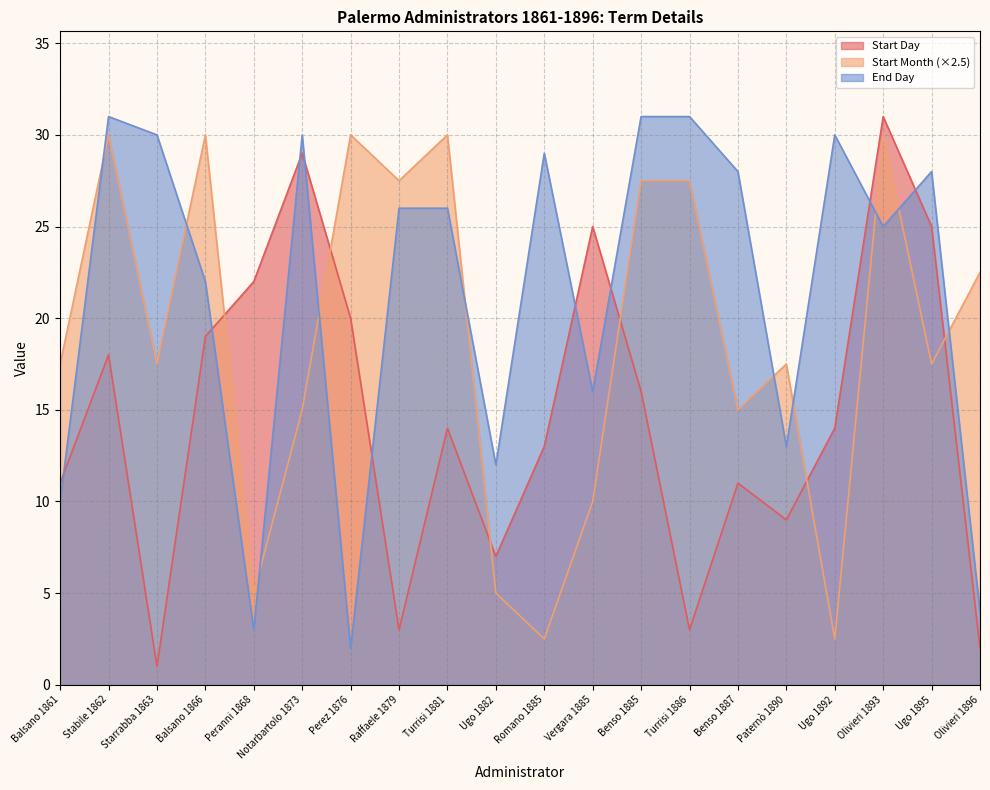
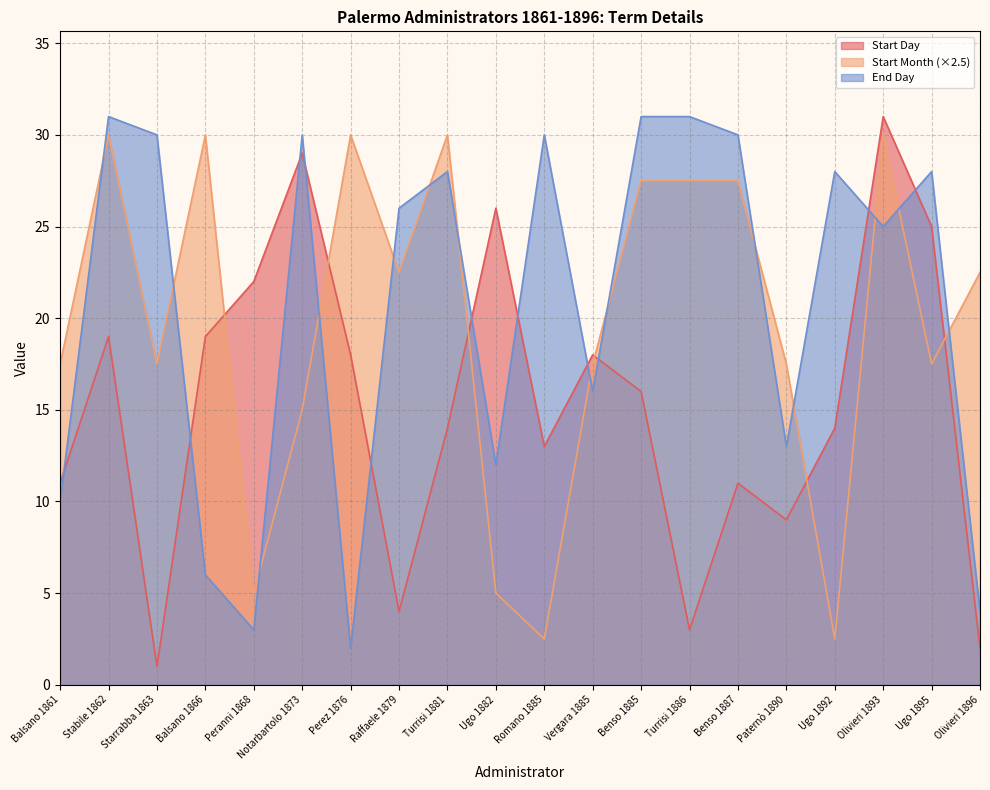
  {
    "Start Day": {
      "Balsano 1861": 11,
-     "Stabile 1862": 18,
+     "Stabile 1862": 19,
      "Starrabba 1863": 1,
      "Balsano 1866": 19,
      "Peranni 1868": 22,
      "Notarbartolo 1873": 29,
-     "Perez 1876": 20,
-     "Raffaele 1879": 3,
+     "Perez 1876": 18,
+     "Raffaele 1879": 4,
      "Turrisi 1881": 14,
-     "Ugo 1882": 7,
+     "Ugo 1882": 26,
      "Romano 1885": 13,
-     "Vergara 1885": 25,
+     "Vergara 1885": 18,
      "Benso 1885": 16,
      "Turrisi 1886": 3,
      "Benso 1887": 11,
      "Paternò 1890": 9,
      "Ugo 1892": 14,
      "Olivieri 1893": 31,
      "Ugo 1895": 25,
      "Olivieri 1896": 2
    },
    "Start Month (×2.5)": {
      "Balsano 1861": 17.5,
      "Stabile 1862": 30.0,
      "Starrabba 1863": 17.5,
      "Balsano 1866": 30.0,
      "Peranni 1868": 5.0,
      "Notarbartolo 1873": 15.0,
      "Perez 1876": 30.0,
-     "Raffaele 1879": 27.5,
+     "Raffaele 1879": 22.5,
      "Turrisi 1881": 30.0,
      "Ugo 1882": 5.0,
      "Romano 1885": 2.5,
-     "Vergara 1885": 10.0,
+     "Vergara 1885": 17.5,
      "Benso 1885": 27.5,
      "Turrisi 1886": 27.5,
-     "Benso 1887": 15.0,
+     "Benso 1887": 27.5,
      "Paternò 1890": 17.5,
      "Ugo 1892": 2.5,
      "Olivieri 1893": 30.0,
      "Ugo 1895": 17.5,
      "Olivieri 1896": 22.5
    },
    "End Day": {
      "Balsano 1861": 10,
      "Stabile 1862": 31,
      "Starrabba 1863": 30,
-     "Balsano 1866": 22,
+     "Balsano 1866": 6,
      "Peranni 1868": 3,
      "Notarbartolo 1873": 30,
      "Perez 1876": 2,
      "Raffaele 1879": 26,
-     "Turrisi 1881": 26,
+     "Turrisi 1881": 28,
      "Ugo 1882": 12,
-     "Romano 1885": 29,
+     "Romano 1885": 30,
      "Vergara 1885": 16,
      "Benso 1885": 31,
      "Turrisi 1886": 31,
-     "Benso 1887": 28,
+     "Benso 1887": 30,
      "Paternò 1890": 13,
-     "Ugo 1892": 30,
+     "Ugo 1892": 28,
      "Olivieri 1893": 25,
      "Ugo 1895": 28,
      "Olivieri 1896": 4
    }
  }
